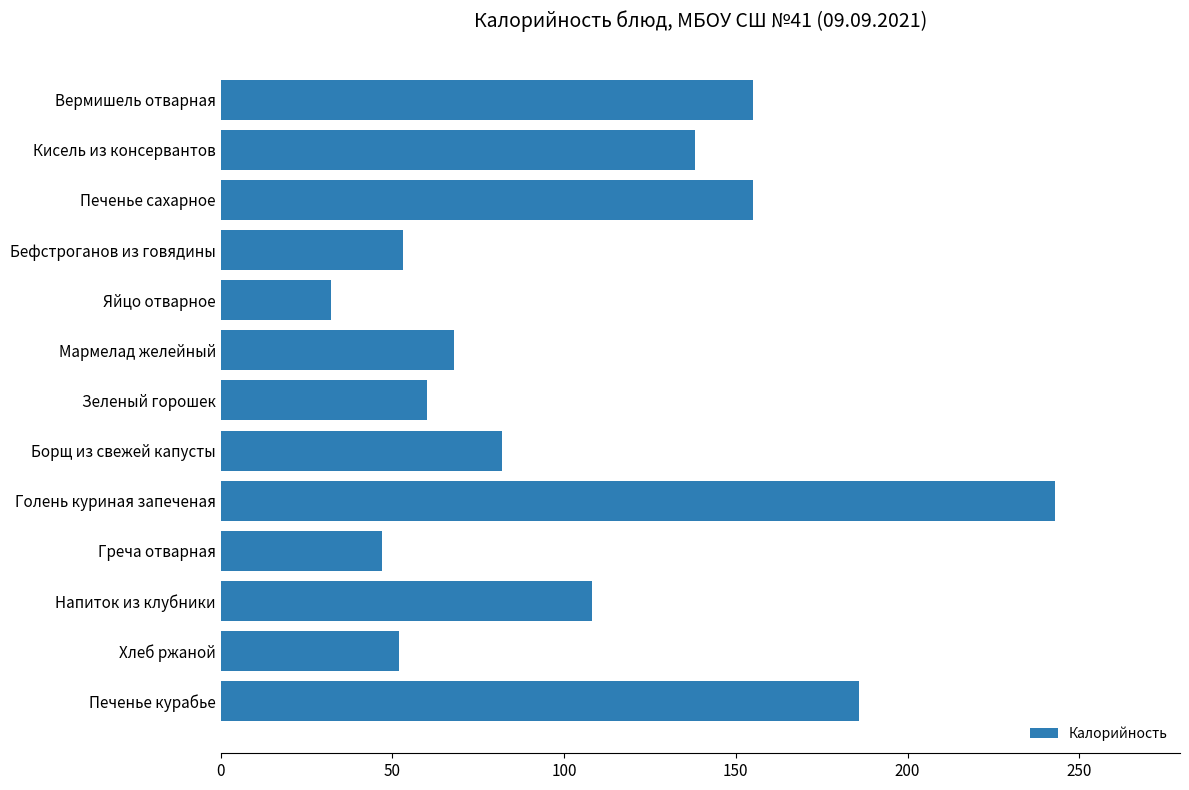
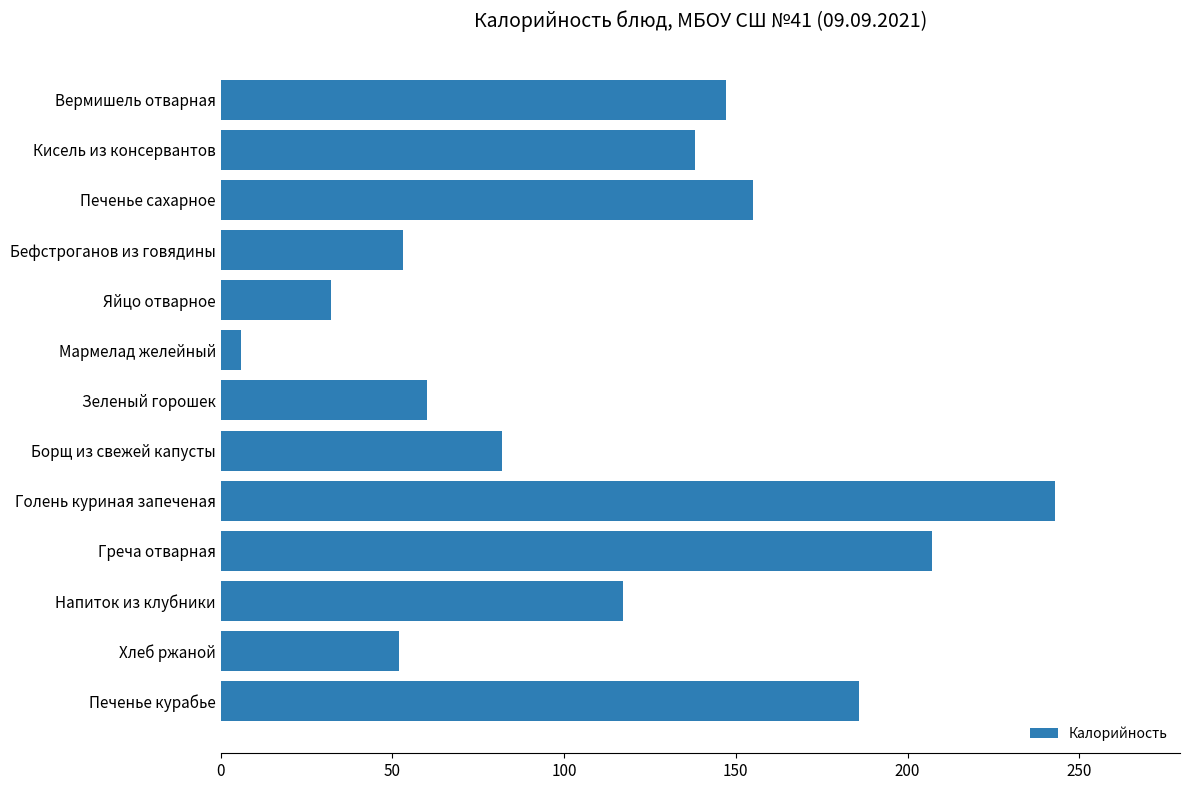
  {
-   "Вермишель отварная": 155,
+   "Вермишель отварная": 147,
    "Кисель из консервантов": 138,
    "Печенье сахарное": 155,
    "Бефстроганов из говядины": 53,
    "Яйцо отварное": 32,
-   "Мармелад желейный": 68,
+   "Мармелад желейный": 6,
    "Зеленый горошек": 60,
    "Борщ из свежей капусты": 82,
    "Голень куриная запеченая": 243,
-   "Греча отварная": 47,
-   "Напиток из клубники": 108,
+   "Греча отварная": 207,
+   "Напиток из клубники": 117,
    "Хлеб ржаной": 52,
    "Печенье курабье": 186
  }
